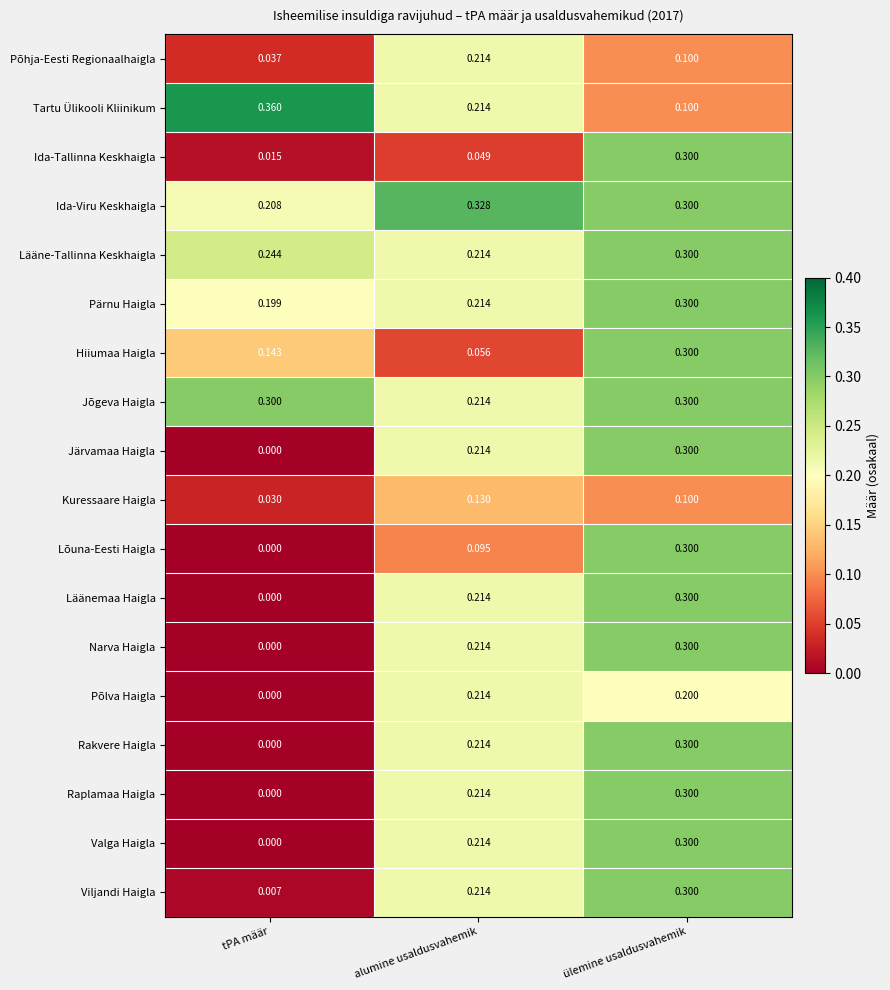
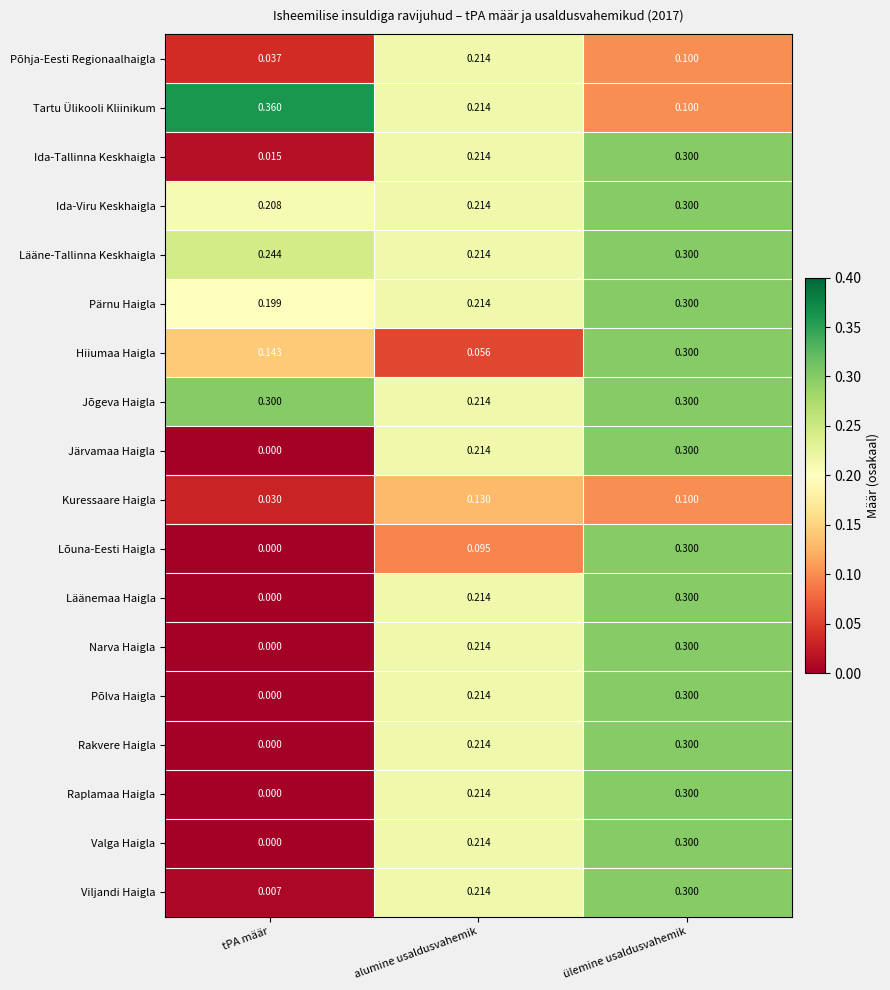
  {
    "Põhja-Eesti Regionaalhaigla": {
      "tPA määr": 0.037,
      "alumine usaldusvahemik": 0.214,
      "ülemine usaldusvahemik": 0.100
    },
    "Tartu Ülikooli Kliinikum": {
      "tPA määr": 0.360,
      "alumine usaldusvahemik": 0.214,
      "ülemine usaldusvahemik": 0.100
    },
    "Ida-Tallinna Keskhaigla": {
      "tPA määr": 0.015,
-     "alumine usaldusvahemik": 0.049,
+     "alumine usaldusvahemik": 0.214,
      "ülemine usaldusvahemik": 0.300
    },
    "Ida-Viru Keskhaigla": {
      "tPA määr": 0.208,
-     "alumine usaldusvahemik": 0.328,
+     "alumine usaldusvahemik": 0.214,
      "ülemine usaldusvahemik": 0.300
    },
    "Lääne-Tallinna Keskhaigla": {
      "tPA määr": 0.244,
      "alumine usaldusvahemik": 0.214,
      "ülemine usaldusvahemik": 0.300
    },
    "Pärnu Haigla": {
      "tPA määr": 0.199,
      "alumine usaldusvahemik": 0.214,
      "ülemine usaldusvahemik": 0.300
    },
    "Hiiumaa Haigla": {
      "tPA määr": 0.143,
      "alumine usaldusvahemik": 0.056,
      "ülemine usaldusvahemik": 0.300
    },
    "Jõgeva Haigla": {
      "tPA määr": 0.300,
      "alumine usaldusvahemik": 0.214,
      "ülemine usaldusvahemik": 0.300
    },
    "Järvamaa Haigla": {
      "tPA määr": 0.000,
      "alumine usaldusvahemik": 0.214,
      "ülemine usaldusvahemik": 0.300
    },
    "Kuressaare Haigla": {
      "tPA määr": 0.030,
      "alumine usaldusvahemik": 0.130,
      "ülemine usaldusvahemik": 0.100
    },
    "Lõuna-Eesti Haigla": {
      "tPA määr": 0.000,
      "alumine usaldusvahemik": 0.095,
      "ülemine usaldusvahemik": 0.300
    },
    "Läänemaa Haigla": {
      "tPA määr": 0.000,
      "alumine usaldusvahemik": 0.214,
      "ülemine usaldusvahemik": 0.300
    },
    "Narva Haigla": {
      "tPA määr": 0.000,
      "alumine usaldusvahemik": 0.214,
      "ülemine usaldusvahemik": 0.300
    },
    "Põlva Haigla": {
      "tPA määr": 0.000,
      "alumine usaldusvahemik": 0.214,
-     "ülemine usaldusvahemik": 0.200
+     "ülemine usaldusvahemik": 0.300
    },
    "Rakvere Haigla": {
      "tPA määr": 0.000,
      "alumine usaldusvahemik": 0.214,
      "ülemine usaldusvahemik": 0.300
    },
    "Raplamaa Haigla": {
      "tPA määr": 0.000,
      "alumine usaldusvahemik": 0.214,
      "ülemine usaldusvahemik": 0.300
    },
    "Valga Haigla": {
      "tPA määr": 0.000,
      "alumine usaldusvahemik": 0.214,
      "ülemine usaldusvahemik": 0.300
    },
    "Viljandi Haigla": {
      "tPA määr": 0.007,
      "alumine usaldusvahemik": 0.214,
      "ülemine usaldusvahemik": 0.300
    }
  }
